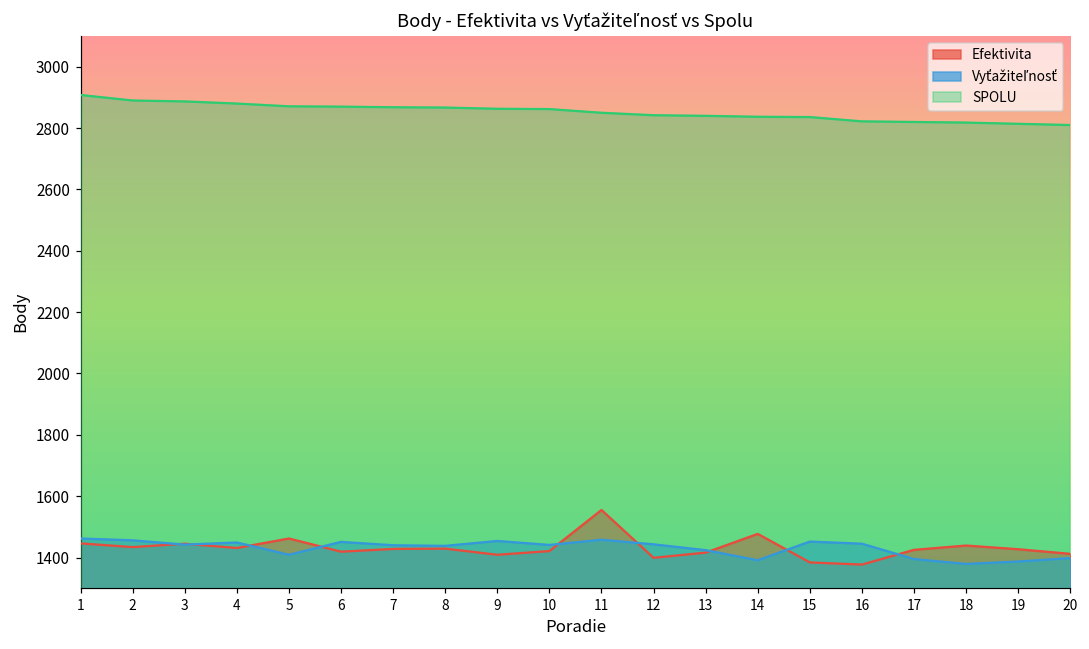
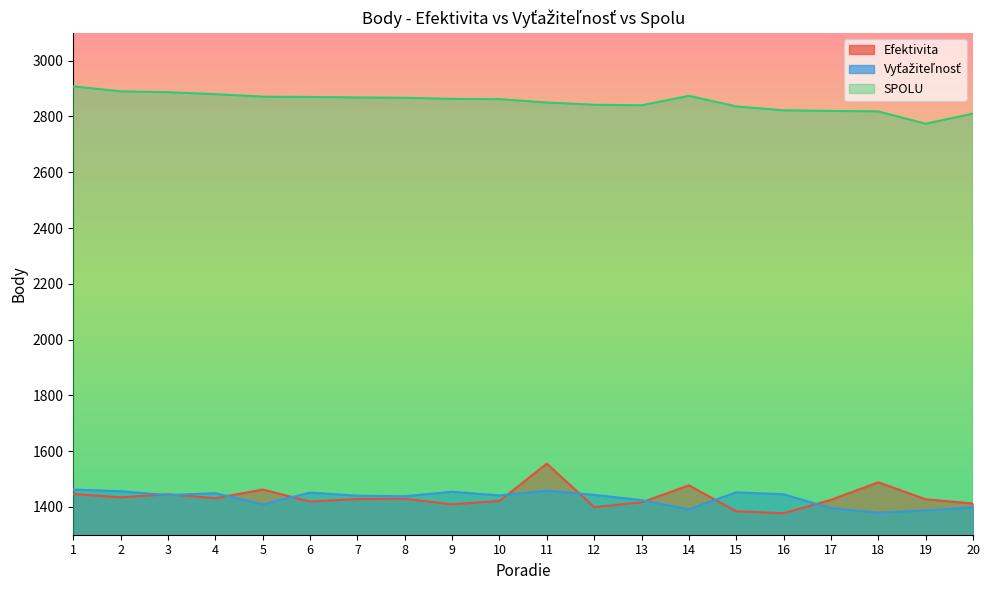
  {
    "Efektivita": {
      "1": 1450,
      "2": 1430,
      "4": 1430,
      "5": 1460,
      "6": 1420,
      "7": 1430,
      "8": 1430,
      "9": 1410,
      "10": 1420,
      "11": 1560,
      "12": 1400,
      "14": 1480,
      "15": 1380,
      "16": 1380,
      "17": 1430,
-     "18": 1440,
+     "18": 1490,
      "19": 1430,
      "20": 1410
    },
    "Vyťažiteľnosť": {
      "1": 1460,
      "2": 1460,
      "4": 1450,
      "5": 1410,
      "6": 1450,
      "7": 1440,
      "8": 1440,
      "9": 1450,
      "10": 1440,
      "11": 1460,
      "12": 1440,
      "14": 1390,
      "15": 1450,
      "16": 1450,
      "17": 1400,
      "18": 1380,
      "19": 1390,
      "20": 1400
    },
    "SPOLU": {
      "1": 2910,
      "2": 2890,
      "3": 2890,
      "4": 2880,
      "5": 2870,
      "6": 2870,
      "7": 2870,
      "8": 2870,
      "9": 2860,
      "10": 2860,
      "11": 2850,
      "12": 2840,
      "13": 2840,
-     "14": 2840,
+     "14": 2870,
      "15": 2840,
      "16": 2820,
      "17": 2820,
      "18": 2820,
-     "19": 2810,
+     "19": 2770,
      "20": 2810
    }
  }
